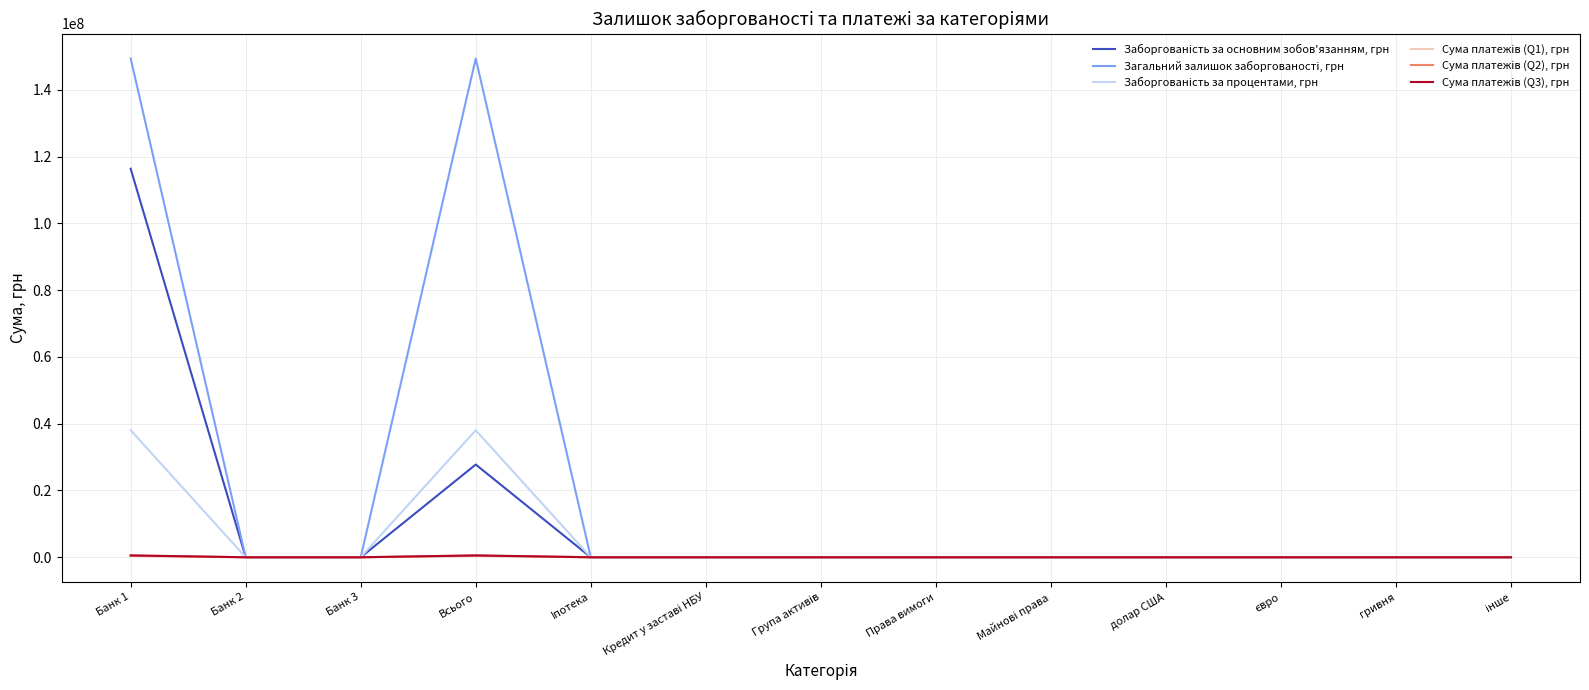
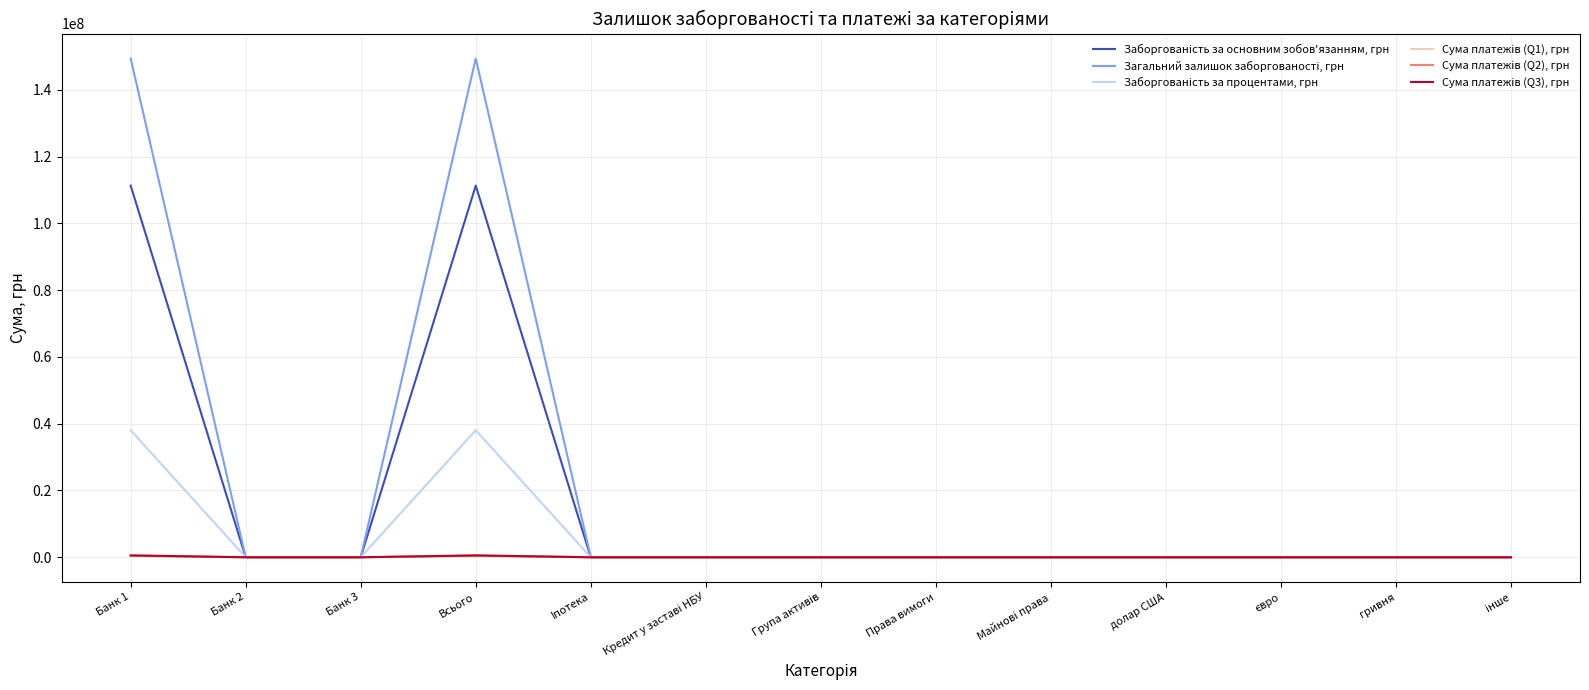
  {
    "Заборгованість за основним зобов'язанням, грн": {
-     "Банк 1": 116000000,
-     "Всього": 28000000
+     "Банк 1": 111000000,
+     "Всього": 111000000
    },
    "Загальний залишок заборгованості, грн": {
      "Банк 1": 149000000,
      "Всього": 149000000
    },
    "Заборгованість за процентами, грн": {
      "Банк 1": 38000000,
      "Всього": 38000000
    }
  }
